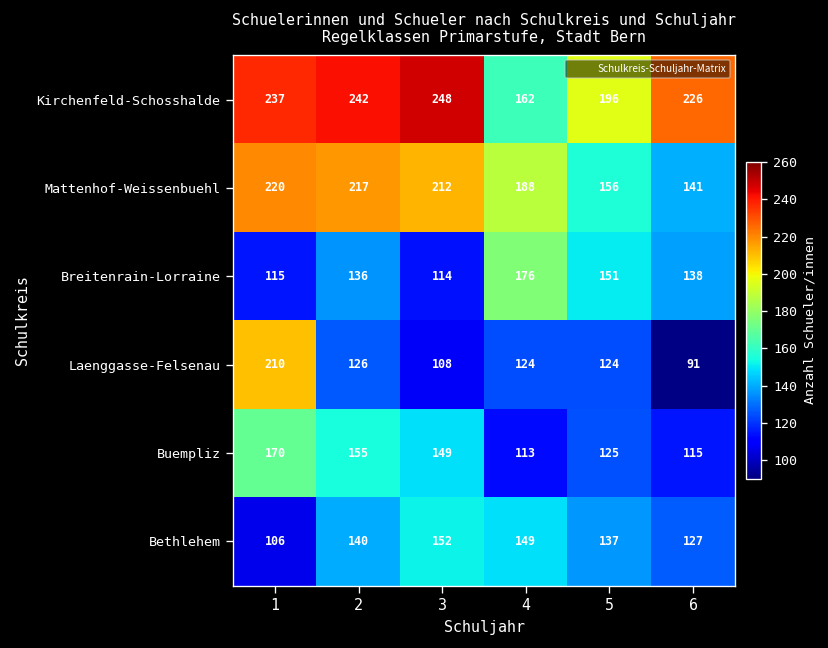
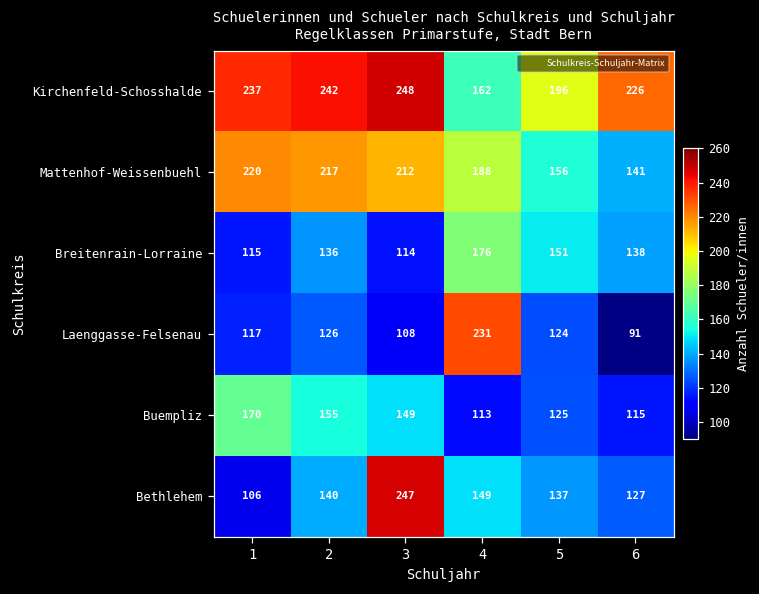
  {
    "Kirchenfeld-Schosshalde": {
      "1": 237,
      "2": 242,
      "3": 248,
      "4": 162,
      "5": 196,
      "6": 226
    },
    "Mattenhof-Weissenbuehl": {
      "1": 220,
      "2": 217,
      "3": 212,
      "4": 188,
      "5": 156,
      "6": 141
    },
    "Breitenrain-Lorraine": {
      "1": 115,
      "2": 136,
      "3": 114,
      "4": 176,
      "5": 151,
      "6": 138
    },
    "Laenggasse-Felsenau": {
-     "1": 210,
+     "1": 117,
      "2": 126,
      "3": 108,
-     "4": 124,
+     "4": 231,
      "5": 124,
      "6": 91
    },
    "Buempliz": {
      "1": 170,
      "2": 155,
      "3": 149,
      "4": 113,
      "5": 125,
      "6": 115
    },
    "Bethlehem": {
      "1": 106,
      "2": 140,
-     "3": 152,
+     "3": 247,
      "4": 149,
      "5": 137,
      "6": 127
    }
  }
